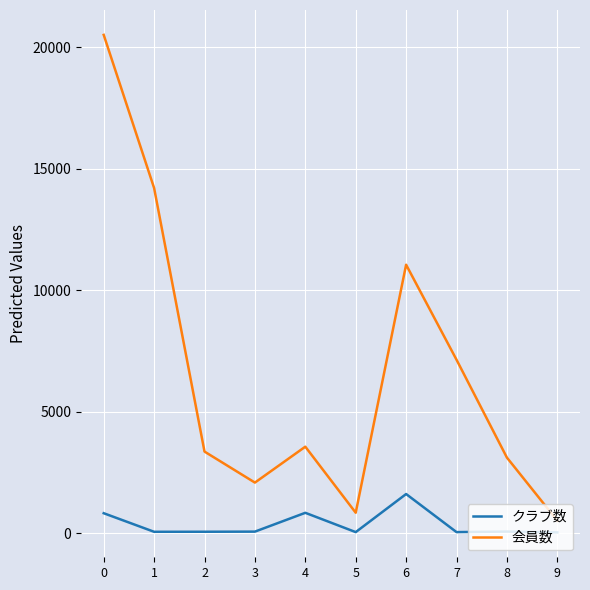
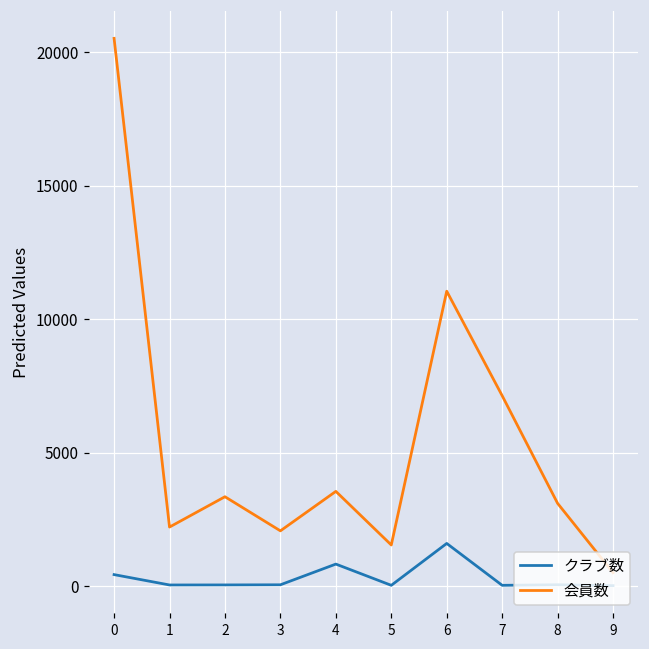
  {
    "クラブ数": {
-     "0": 800,
+     "0": 400,
      "1": 100,
      "2": 100,
      "3": 100,
      "4": 800,
      "5": 0,
      "6": 1600,
      "7": 0
    },
    "会員数": {
      "0": 20500,
-     "1": 14200,
+     "1": 2200,
      "2": 3400,
      "3": 2100,
      "4": 3600,
-     "5": 800,
+     "5": 1500,
      "6": 11000,
      "7": 7100,
      "8": 3100
    }
  }
